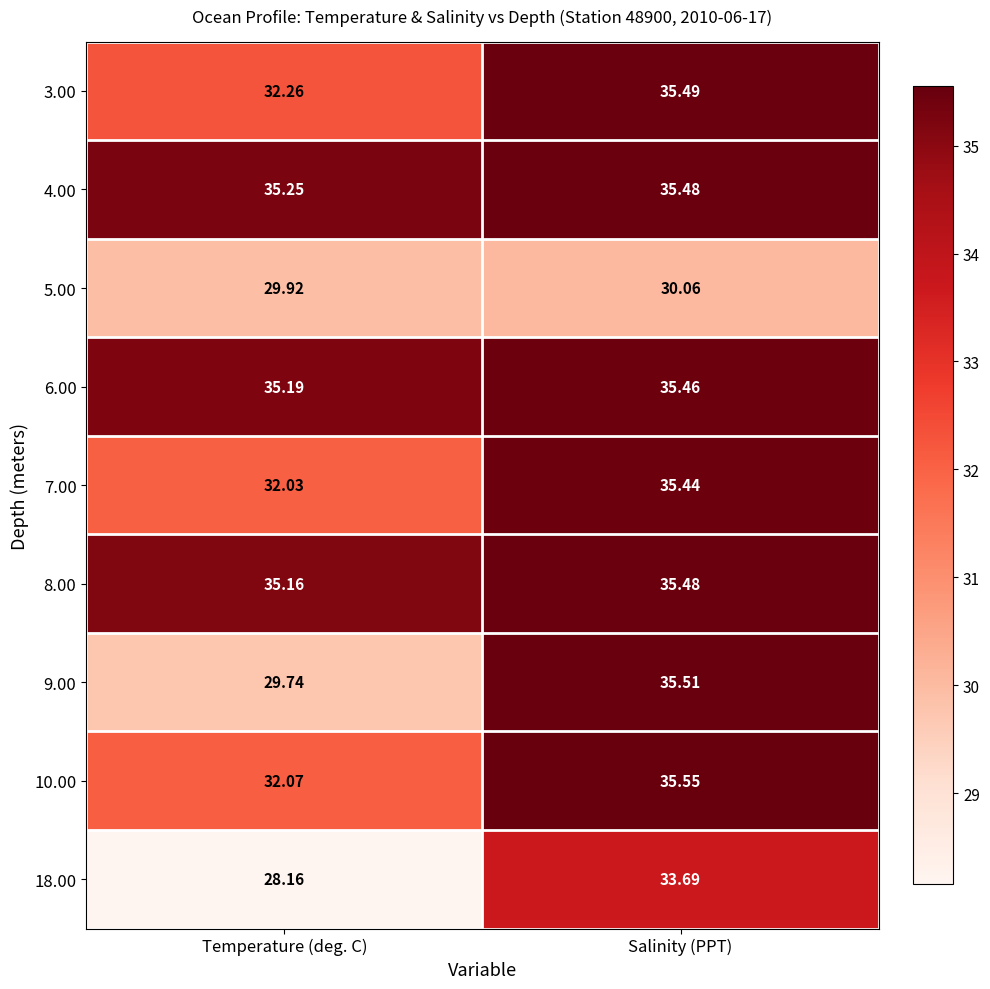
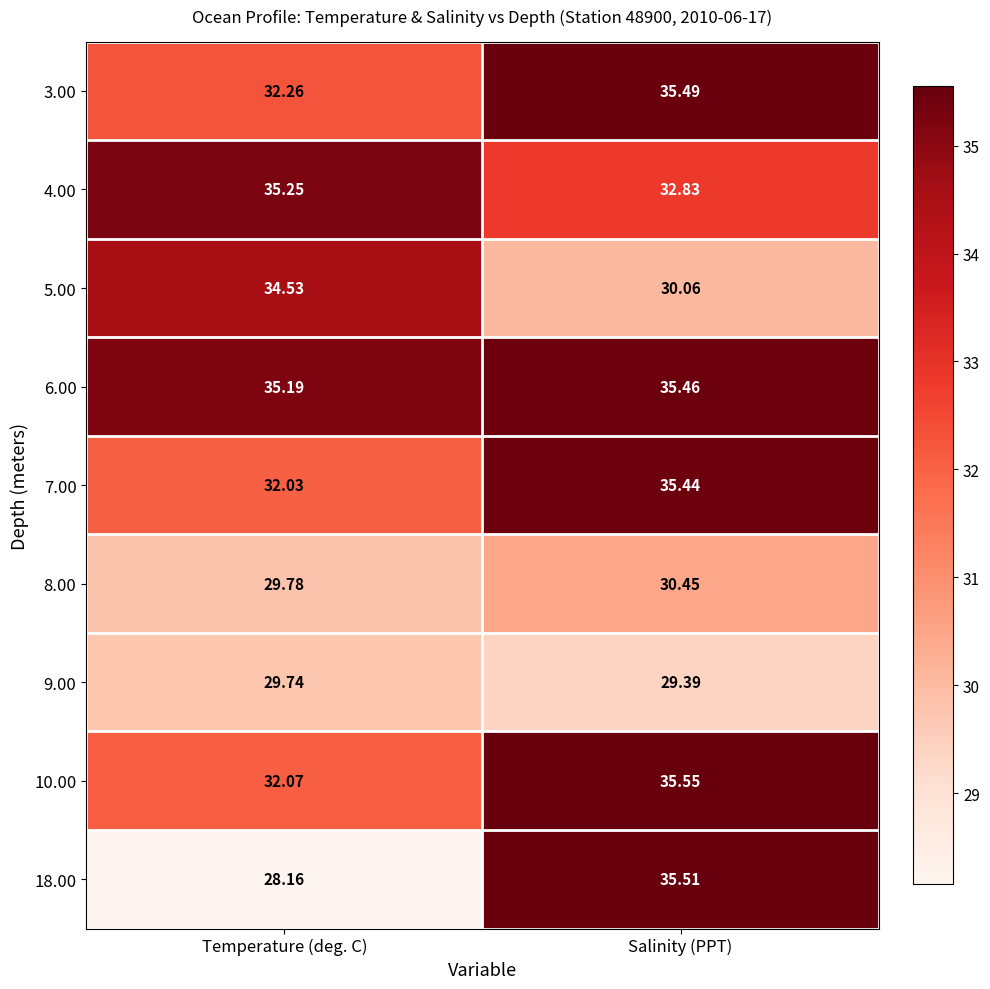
  {
    "3.00": {
      "Temperature (deg. C)": 32.26,
      "Salinity (PPT)": 35.49
    },
    "4.00": {
      "Temperature (deg. C)": 35.25,
-     "Salinity (PPT)": 35.48
+     "Salinity (PPT)": 32.83
    },
    "5.00": {
-     "Temperature (deg. C)": 29.92,
+     "Temperature (deg. C)": 34.53,
      "Salinity (PPT)": 30.06
    },
    "6.00": {
      "Temperature (deg. C)": 35.19,
      "Salinity (PPT)": 35.46
    },
    "7.00": {
      "Temperature (deg. C)": 32.03,
      "Salinity (PPT)": 35.44
    },
    "8.00": {
-     "Temperature (deg. C)": 35.16,
-     "Salinity (PPT)": 35.48
+     "Temperature (deg. C)": 29.78,
+     "Salinity (PPT)": 30.45
    },
    "9.00": {
      "Temperature (deg. C)": 29.74,
-     "Salinity (PPT)": 35.51
+     "Salinity (PPT)": 29.39
    },
    "10.00": {
      "Temperature (deg. C)": 32.07,
      "Salinity (PPT)": 35.55
    },
    "18.00": {
      "Temperature (deg. C)": 28.16,
-     "Salinity (PPT)": 33.69
+     "Salinity (PPT)": 35.51
    }
  }
